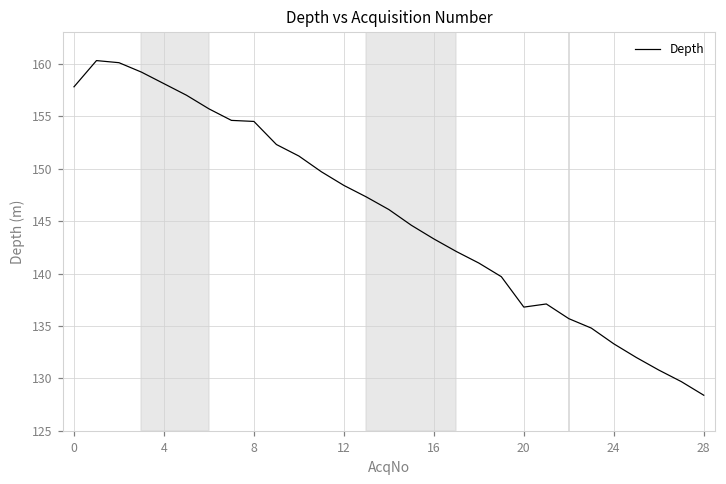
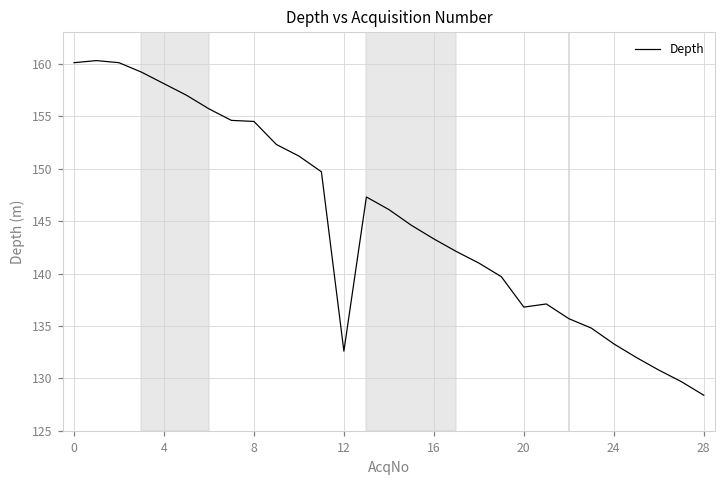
  {
-   "0": 158,
+   "0": 160,
    "8": 155,
-   "12": 148,
+   "12": 133,
    "20": 137,
    "24": 133,
    "28": 128
  }
